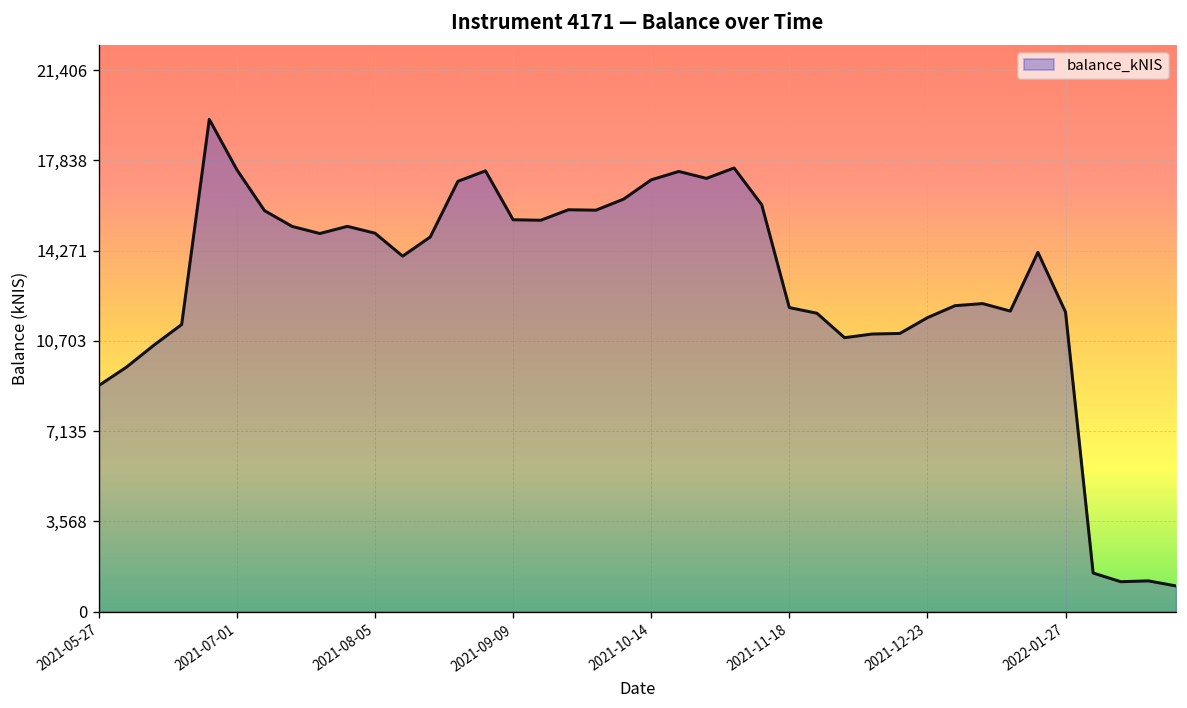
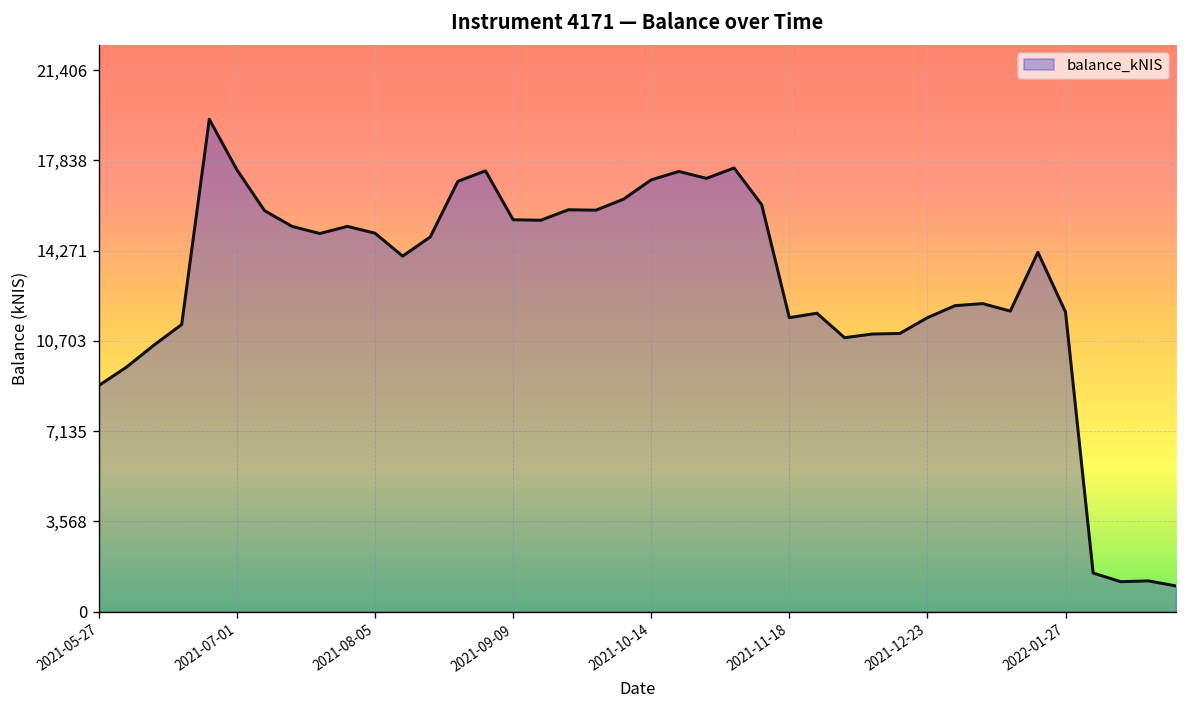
  {
    "2021-05-27": "8,900",
    "2021-07-01": "17,500",
    "2021-08-05": "15,000",
    "2021-09-09": "15,500",
    "2021-10-14": "17,100",
-   "2021-11-18": "12,000",
+   "2021-11-18": "11,600",
    "2021-12-23": "11,600",
    "2022-01-27": "11,800"
  }
